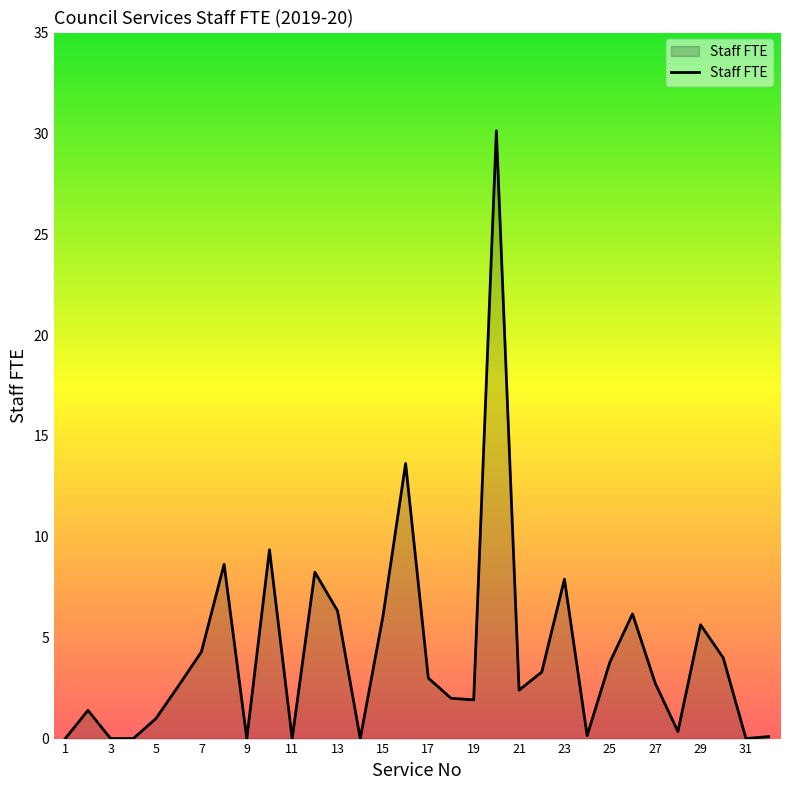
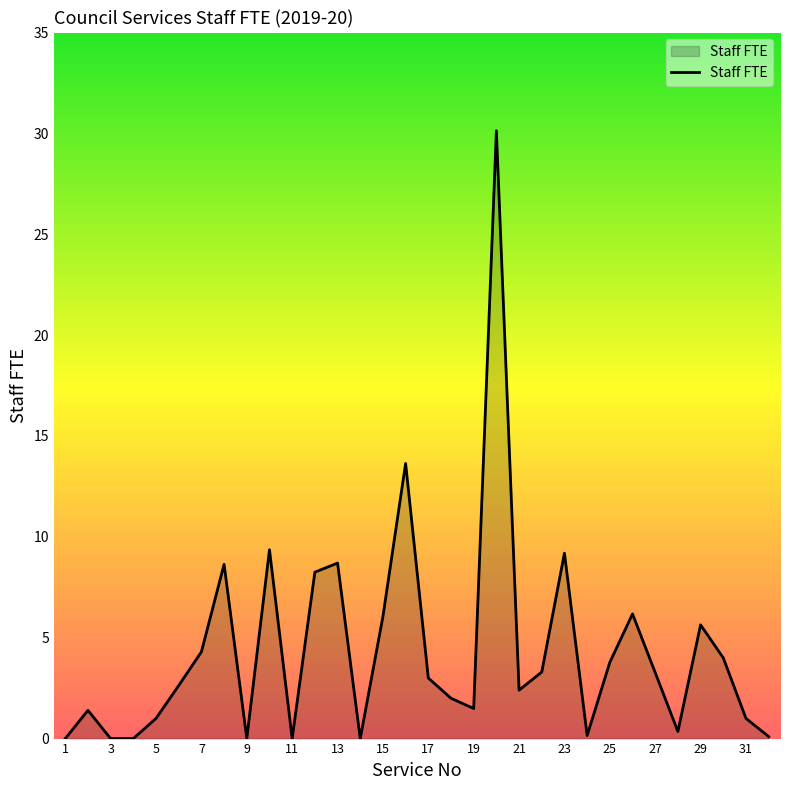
  {
    "1": 0.0,
    "3": 0.0,
    "5": 1.0,
    "7": 4.3,
    "9": 0.0,
    "11": 0.0,
-   "13": 6.3,
+   "13": 8.7,
    "15": 6.1,
    "17": 3.0,
-   "19": 1.9,
+   "19": 1.5,
    "21": 2.4,
-   "23": 7.9,
+   "23": 9.2,
    "25": 3.8,
-   "27": 2.8,
+   "27": 3.3,
    "29": 5.6,
-   "31": 0
+   "31": 1
  }
